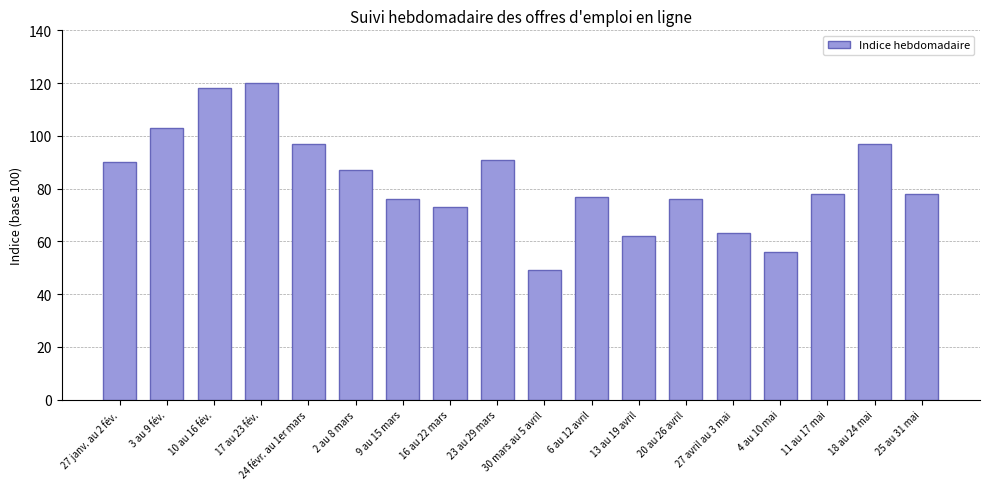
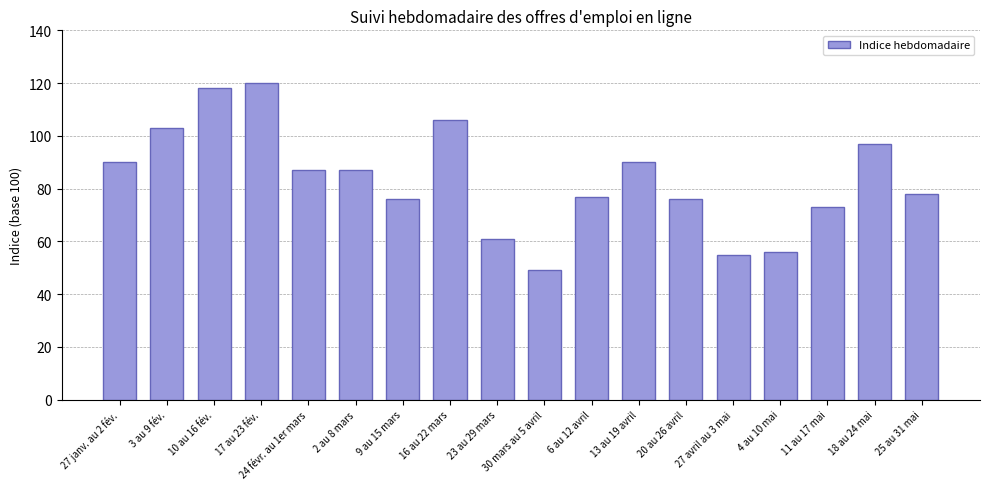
  {
    "27 janv. au 2 fév.": 90,
    "3 au 9 fév.": 103,
    "10 au 16 fév.": 118,
    "17 au 23 fév.": 120,
-   "24 févr. au 1er mars": 97,
+   "24 févr. au 1er mars": 87,
    "2 au 8 mars": 87,
    "9 au 15 mars": 76,
-   "16 au 22 mars": 73,
-   "23 au 29 mars": 91,
+   "16 au 22 mars": 106,
+   "23 au 29 mars": 61,
    "30 mars au 5 avril": 49,
    "6 au 12 avril": 77,
-   "13 au 19 avril": 62,
+   "13 au 19 avril": 90,
    "20 au 26 avril": 76,
-   "27 avril au 3 mai": 63,
+   "27 avril au 3 mai": 55,
    "4 au 10 mai": 56,
-   "11 au 17 mai": 78,
+   "11 au 17 mai": 73,
    "18 au 24 mai": 97,
    "25 au 31 mai": 78
  }
